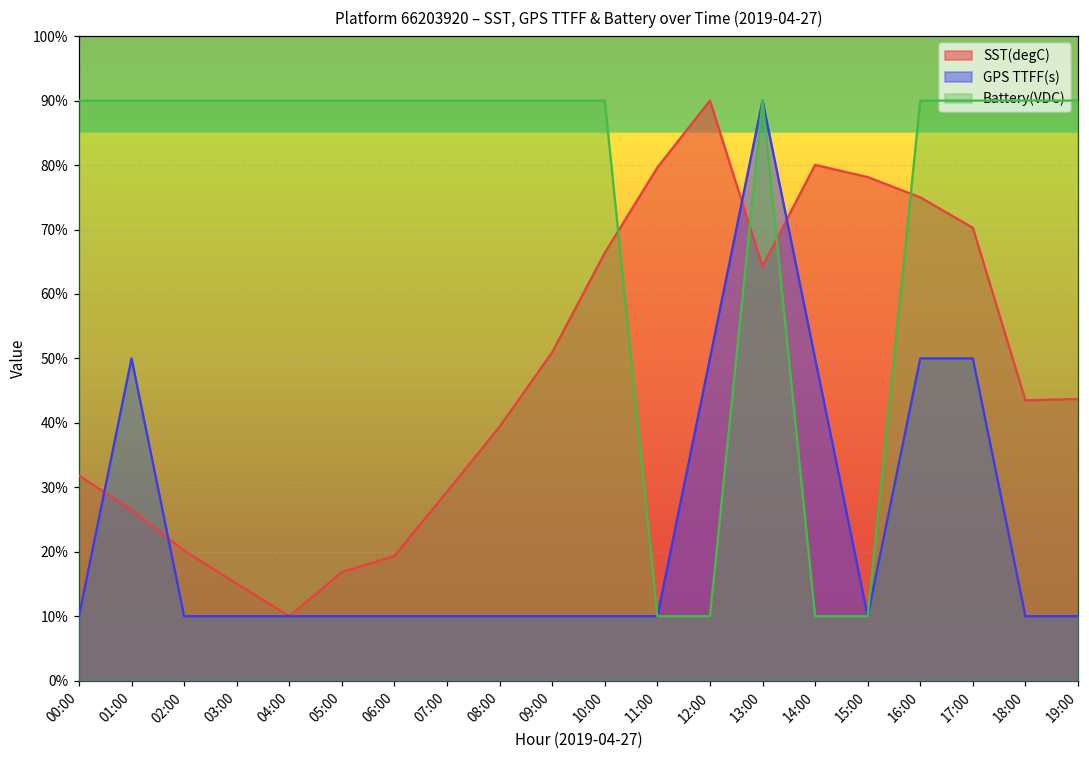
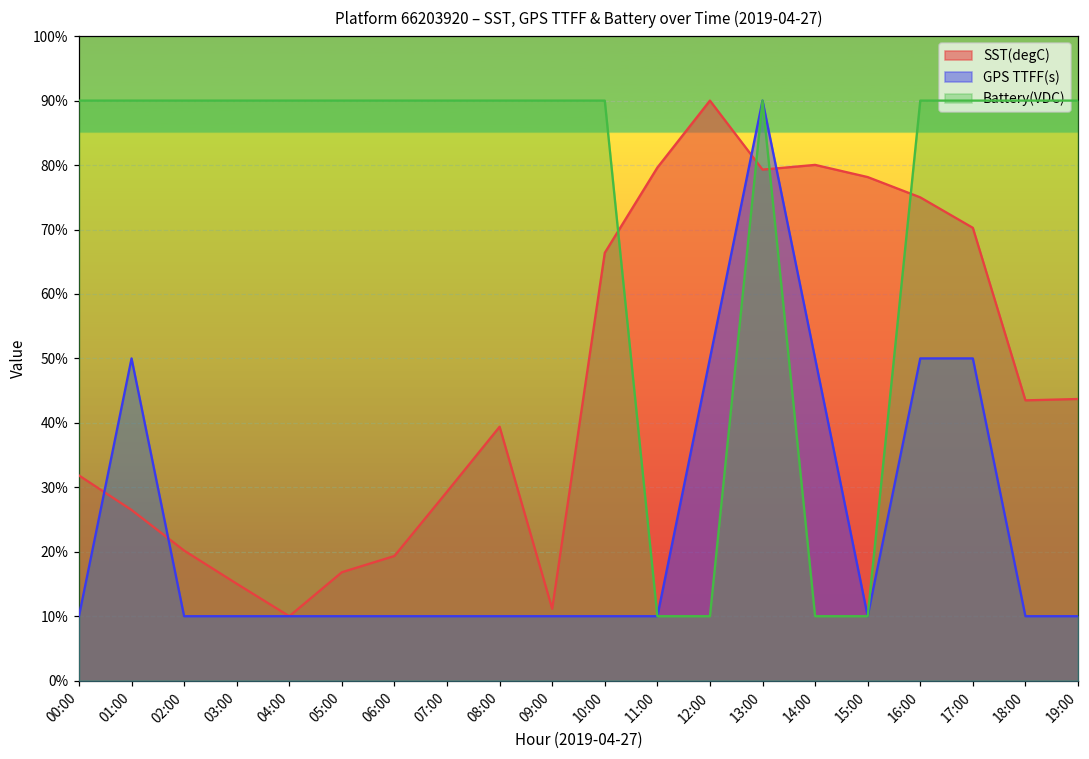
  {
    "SST(degC)": {
      "00:00": "32%",
      "01:00": "26%",
      "02:00": "20%",
      "03:00": "15%",
      "05:00": "17%",
      "06:00": "19%",
      "07:00": "29%",
      "08:00": "39%",
-     "09:00": "51%",
+     "09:00": "11%",
      "10:00": "66%",
      "11:00": "80%",
      "12:00": "90%",
-     "13:00": "64%",
+     "13:00": "79%",
      "14:00": "80%",
      "15:00": "78%",
      "16:00": "75%",
      "17:00": "70%",
      "18:00": "43%",
      "19:00": "44%"
    },
    "GPS TTFF(s)": {
      "00:00": "10%",
      "01:00": "50%",
      "02:00": "10%",
      "03:00": "10%",
      "05:00": "10%",
      "06:00": "10%",
      "07:00": "10%",
      "08:00": "10%",
      "09:00": "10%",
      "10:00": "10%",
      "12:00": "50%",
      "14:00": "50%",
      "16:00": "50%",
      "17:00": "50%",
      "18:00": "10%",
      "19:00": "10%"
    },
    "Battery(VDC)": {
      "00:00": "90%",
      "01:00": "90%",
      "02:00": "90%",
      "03:00": "90%",
      "04:00": "90%",
      "05:00": "90%",
      "06:00": "90%",
      "07:00": "90%",
      "08:00": "90%",
      "09:00": "90%",
      "10:00": "90%",
      "12:00": "10%",
      "14:00": "10%",
      "16:00": "90%",
      "19:00": "90%"
    }
  }
